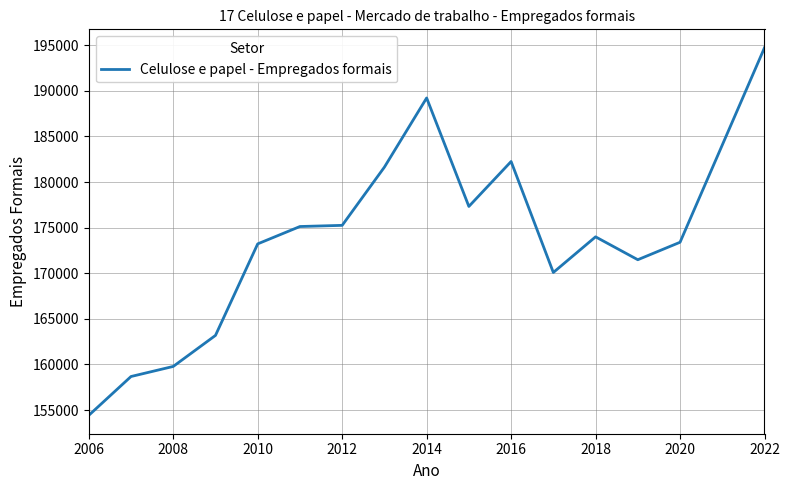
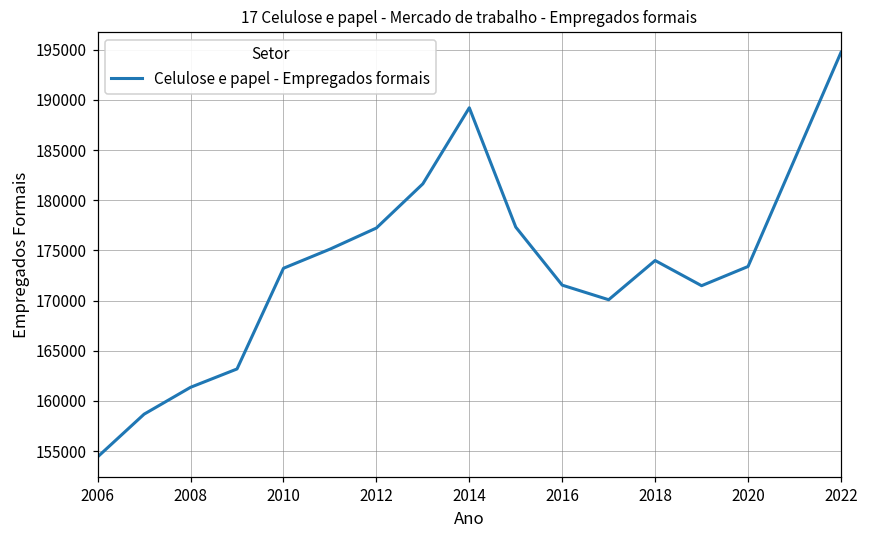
  {
    "2006": 154000,
-   "2008": 160000,
+   "2008": 161000,
    "2010": 173000,
-   "2012": 175000,
+   "2012": 177000,
    "2014": 189000,
-   "2016": 182000,
+   "2016": 172000,
    "2018": 174000,
    "2020": 173000,
    "2022": 195000
  }
